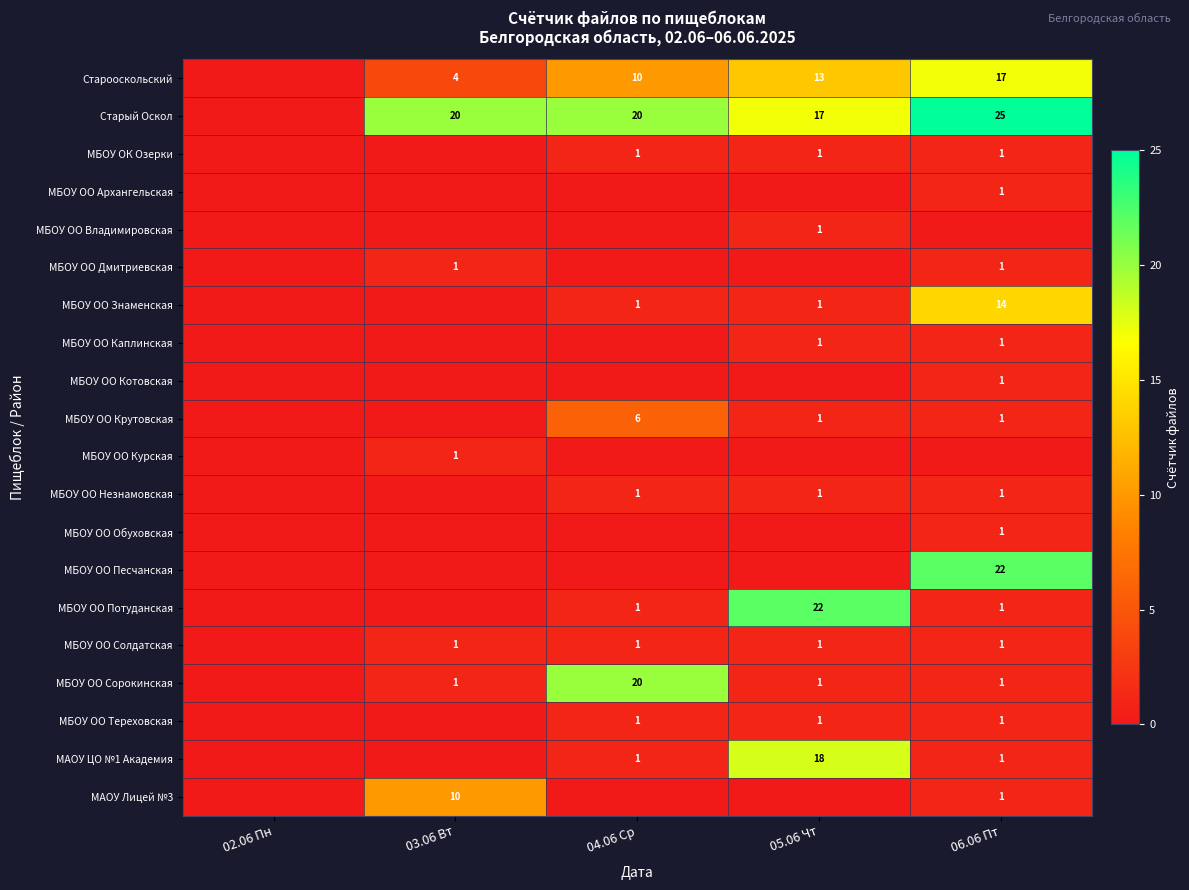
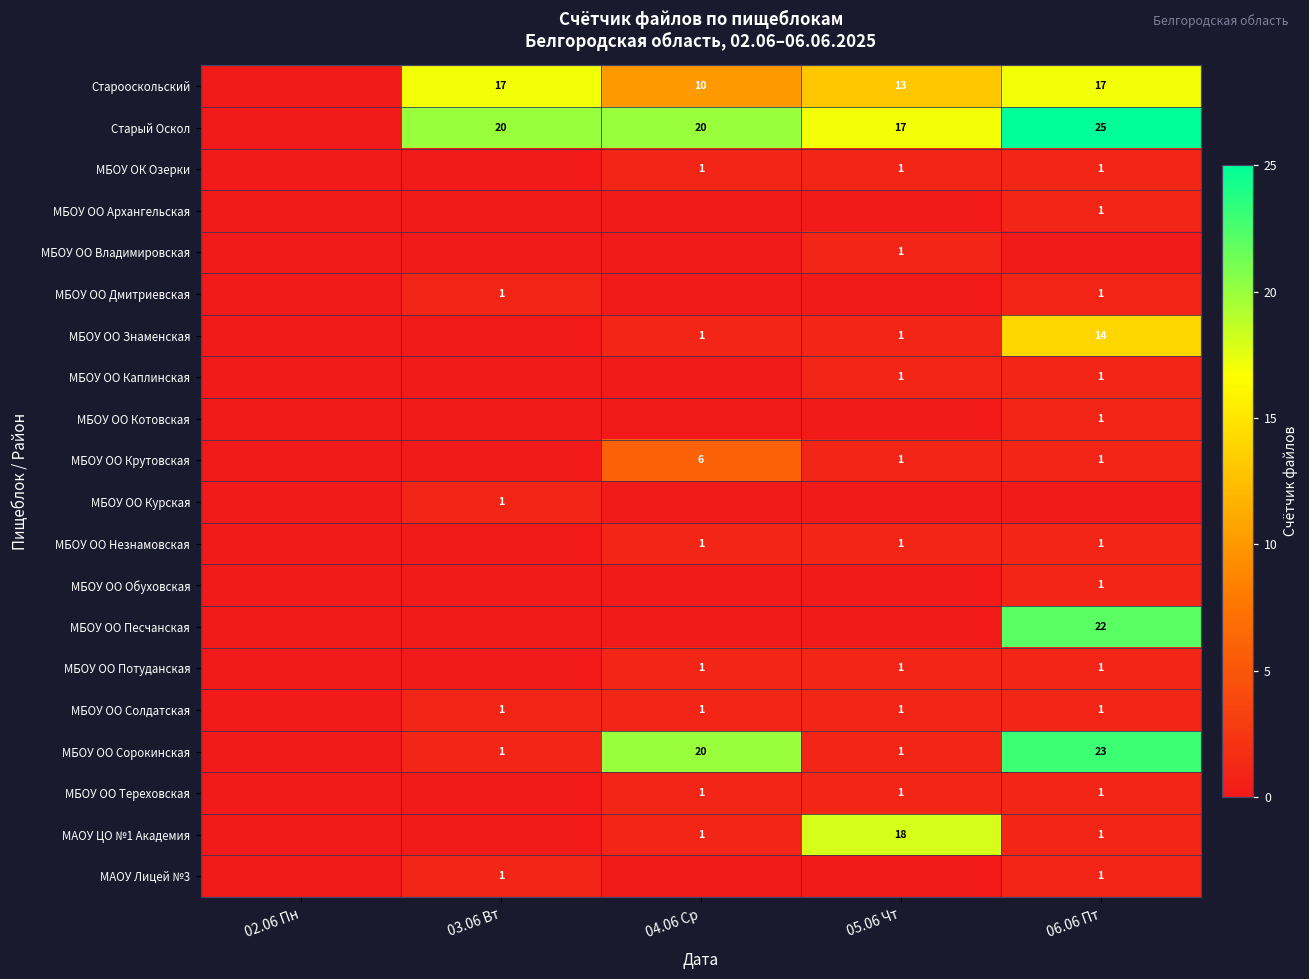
  {
    "Старооскольский": {
-     "03.06 Вт": 4,
+     "03.06 Вт": 17,
      "04.06 Ср": 10,
      "05.06 Чт": 13,
      "06.06 Пт": 17
    },
    "Старый Оскол": {
      "03.06 Вт": 20,
      "04.06 Ср": 20,
      "05.06 Чт": 17,
      "06.06 Пт": 25
    },
    "МБОУ ОК Озерки": {
      "04.06 Ср": 1,
      "05.06 Чт": 1,
      "06.06 Пт": 1
    },
    "МБОУ ОО Архангельская": {
      "06.06 Пт": 1
    },
    "МБОУ ОО Владимировская": {
      "05.06 Чт": 1
    },
    "МБОУ ОО Дмитриевская": {
      "03.06 Вт": 1,
      "06.06 Пт": 1
    },
    "МБОУ ОО Знаменская": {
      "04.06 Ср": 1,
      "05.06 Чт": 1,
      "06.06 Пт": 14
    },
    "МБОУ ОО Каплинская": {
      "05.06 Чт": 1,
      "06.06 Пт": 1
    },
    "МБОУ ОО Котовская": {
      "06.06 Пт": 1
    },
    "МБОУ ОО Крутовская": {
      "04.06 Ср": 6,
      "05.06 Чт": 1,
      "06.06 Пт": 1
    },
    "МБОУ ОО Курская": {
      "03.06 Вт": 1
    },
    "МБОУ ОО Незнамовская": {
      "04.06 Ср": 1,
      "05.06 Чт": 1,
      "06.06 Пт": 1
    },
    "МБОУ ОО Обуховская": {
      "06.06 Пт": 1
    },
    "МБОУ ОО Песчанская": {
      "06.06 Пт": 22
    },
    "МБОУ ОО Потуданская": {
      "04.06 Ср": 1,
-     "05.06 Чт": 22,
+     "05.06 Чт": 1,
      "06.06 Пт": 1
    },
    "МБОУ ОО Солдатская": {
      "03.06 Вт": 1,
      "04.06 Ср": 1,
      "05.06 Чт": 1,
      "06.06 Пт": 1
    },
    "МБОУ ОО Сорокинская": {
      "03.06 Вт": 1,
      "04.06 Ср": 20,
      "05.06 Чт": 1,
-     "06.06 Пт": 1
+     "06.06 Пт": 23
    },
    "МБОУ ОО Тереховская": {
      "04.06 Ср": 1,
      "05.06 Чт": 1,
      "06.06 Пт": 1
    },
    "МАОУ ЦО №1 Академия": {
      "04.06 Ср": 1,
      "05.06 Чт": 18,
      "06.06 Пт": 1
    },
    "МАОУ Лицей №3": {
-     "03.06 Вт": 10,
+     "03.06 Вт": 1,
      "06.06 Пт": 1
    }
  }
